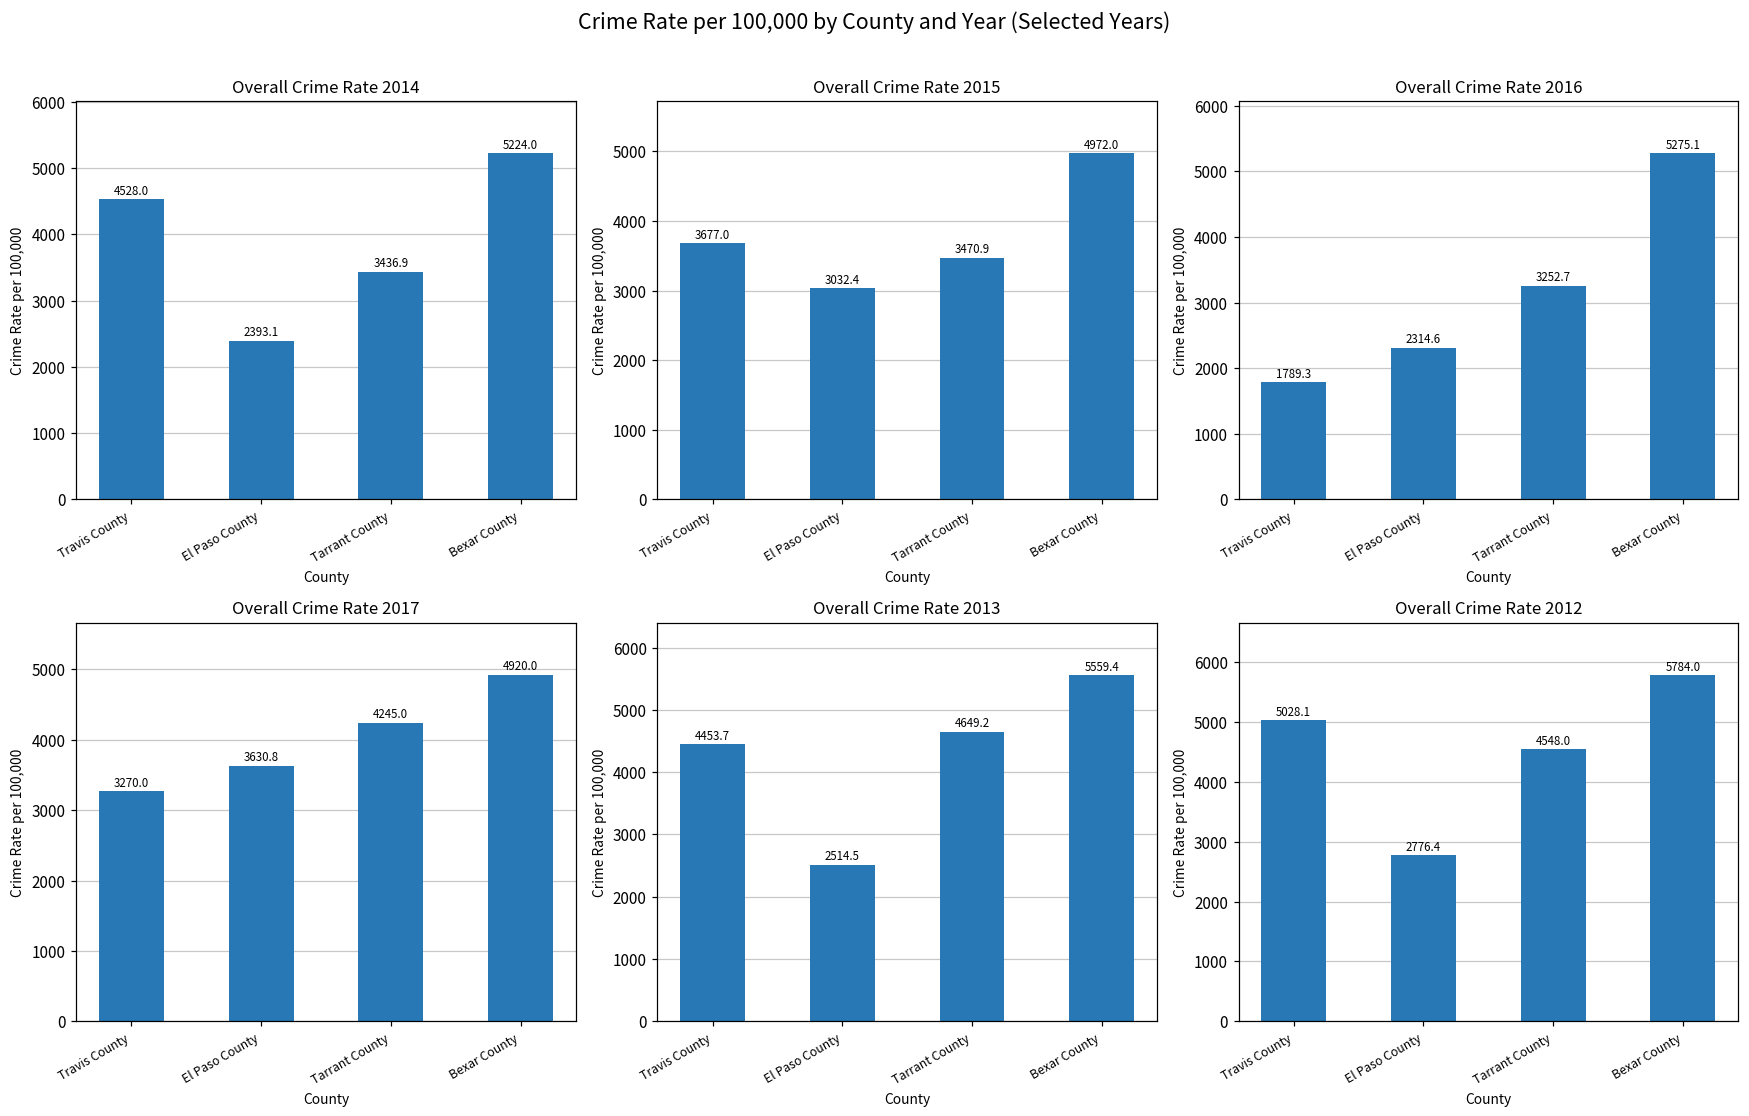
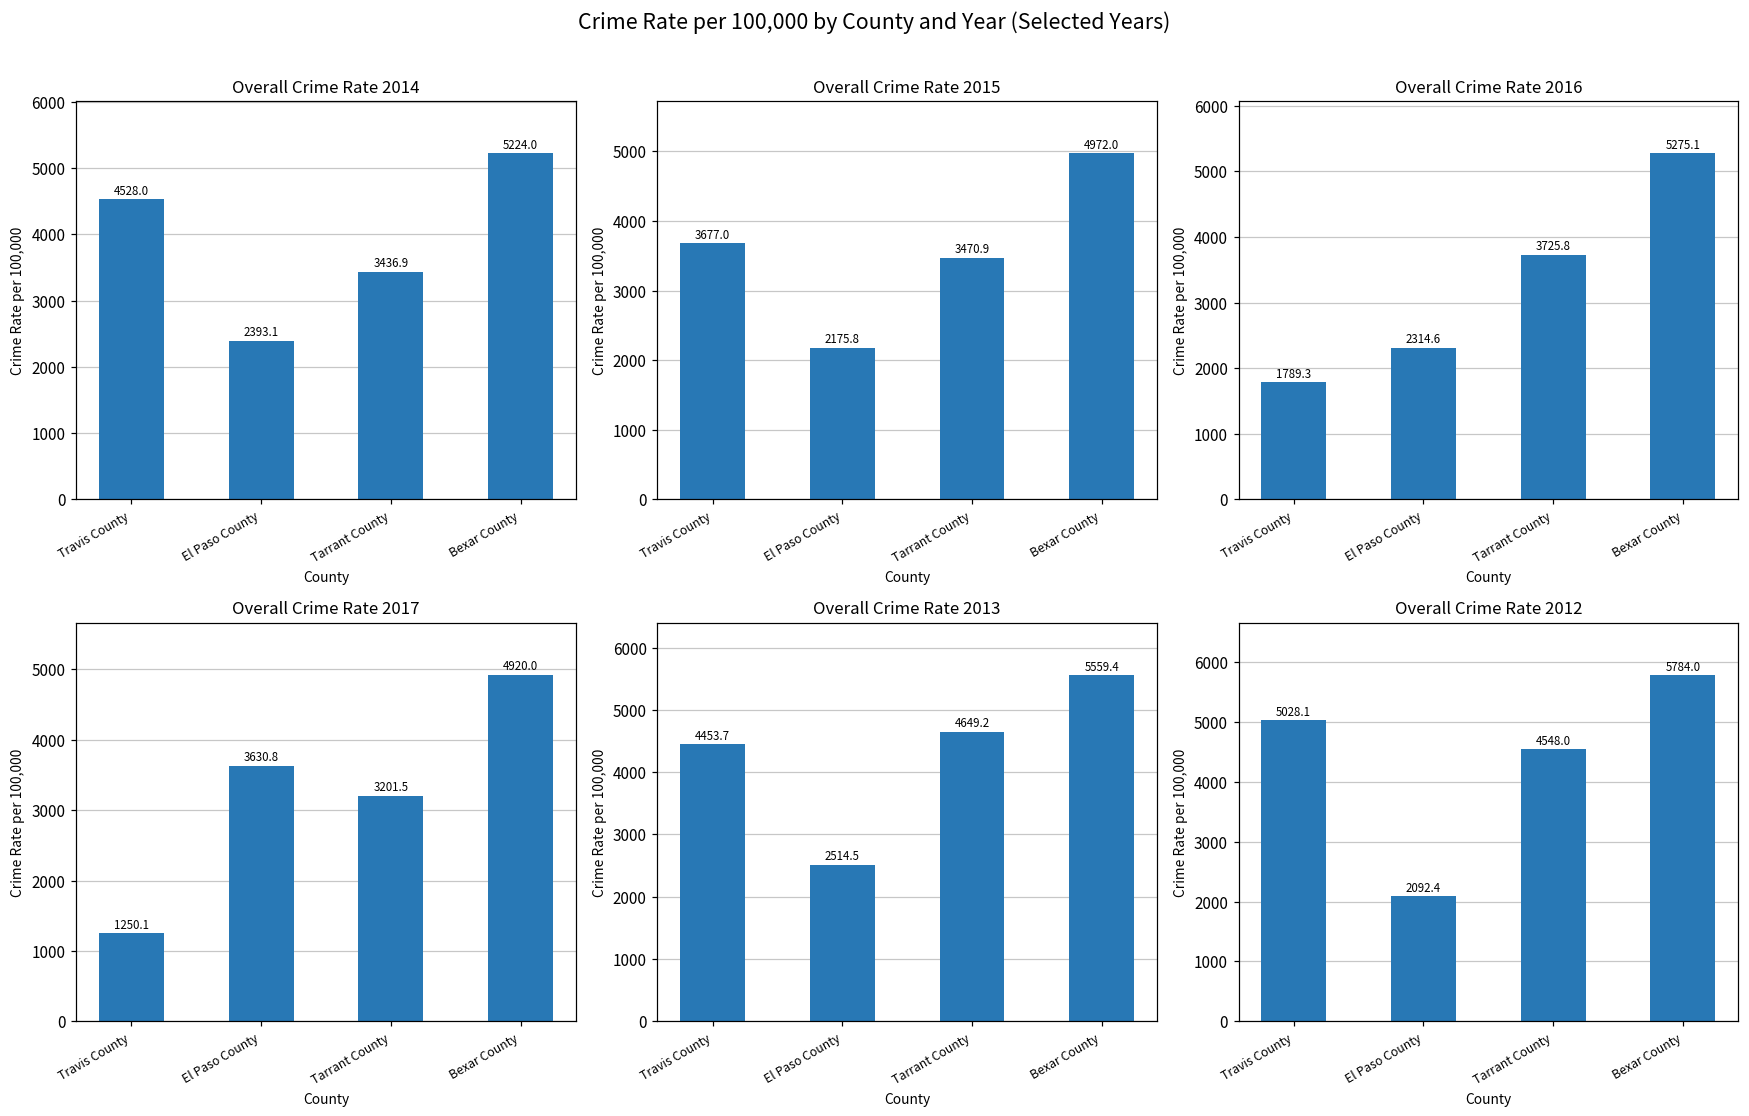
  {
    "Overall Crime Rate 2014": {
      "Travis County": 4528.0,
      "El Paso County": 2393.1,
      "Tarrant County": 3436.9,
      "Bexar County": 5224.0
    },
    "Overall Crime Rate 2015": {
      "Travis County": 3677.0,
-     "El Paso County": 3032.4,
+     "El Paso County": 2175.8,
      "Tarrant County": 3470.9,
      "Bexar County": 4972.0
    },
    "Overall Crime Rate 2016": {
      "Travis County": 1789.3,
      "El Paso County": 2314.6,
-     "Tarrant County": 3252.7,
+     "Tarrant County": 3725.8,
      "Bexar County": 5275.1
    },
    "Overall Crime Rate 2017": {
-     "Travis County": 3270.0,
+     "Travis County": 1250.1,
      "El Paso County": 3630.8,
-     "Tarrant County": 4245.0,
+     "Tarrant County": 3201.5,
      "Bexar County": 4920.0
    },
    "Overall Crime Rate 2013": {
      "Travis County": 4453.7,
      "El Paso County": 2514.5,
      "Tarrant County": 4649.2,
      "Bexar County": 5559.4
    },
    "Overall Crime Rate 2012": {
      "Travis County": 5028.1,
-     "El Paso County": 2776.4,
+     "El Paso County": 2092.4,
      "Tarrant County": 4548.0,
      "Bexar County": 5784.0
    }
  }
